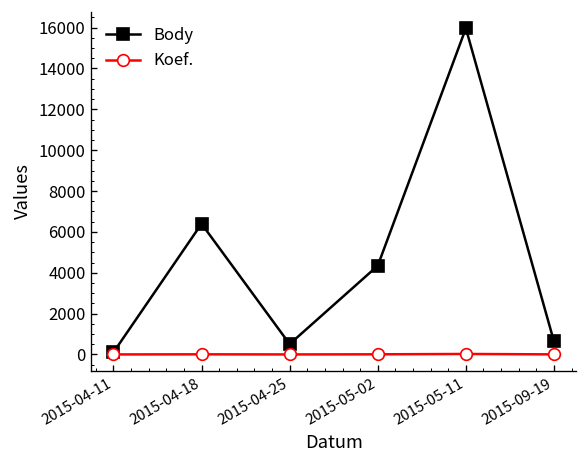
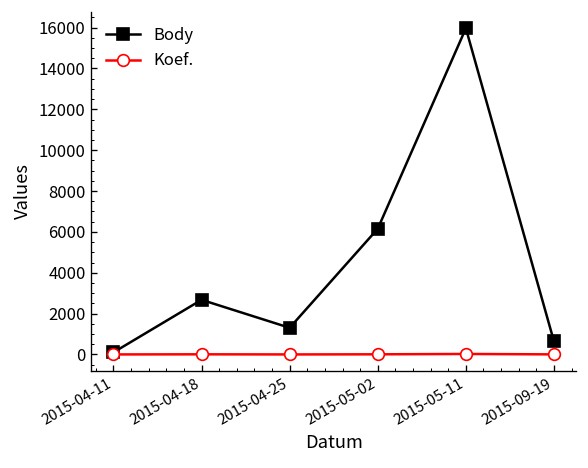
  {
    "Body": {
-     "2015-04-18": 6400,
-     "2015-04-25": 500,
-     "2015-05-02": 4300,
+     "2015-04-18": 2700,
+     "2015-04-25": 1300,
+     "2015-05-02": 6200,
      "2015-05-11": 16000,
      "2015-09-19": 600
    },
    "Koef.": {
      "2015-04-18": 0,
      "2015-04-25": 0,
      "2015-05-02": 0,
      "2015-05-11": 0,
      "2015-09-19": 0
    }
  }
